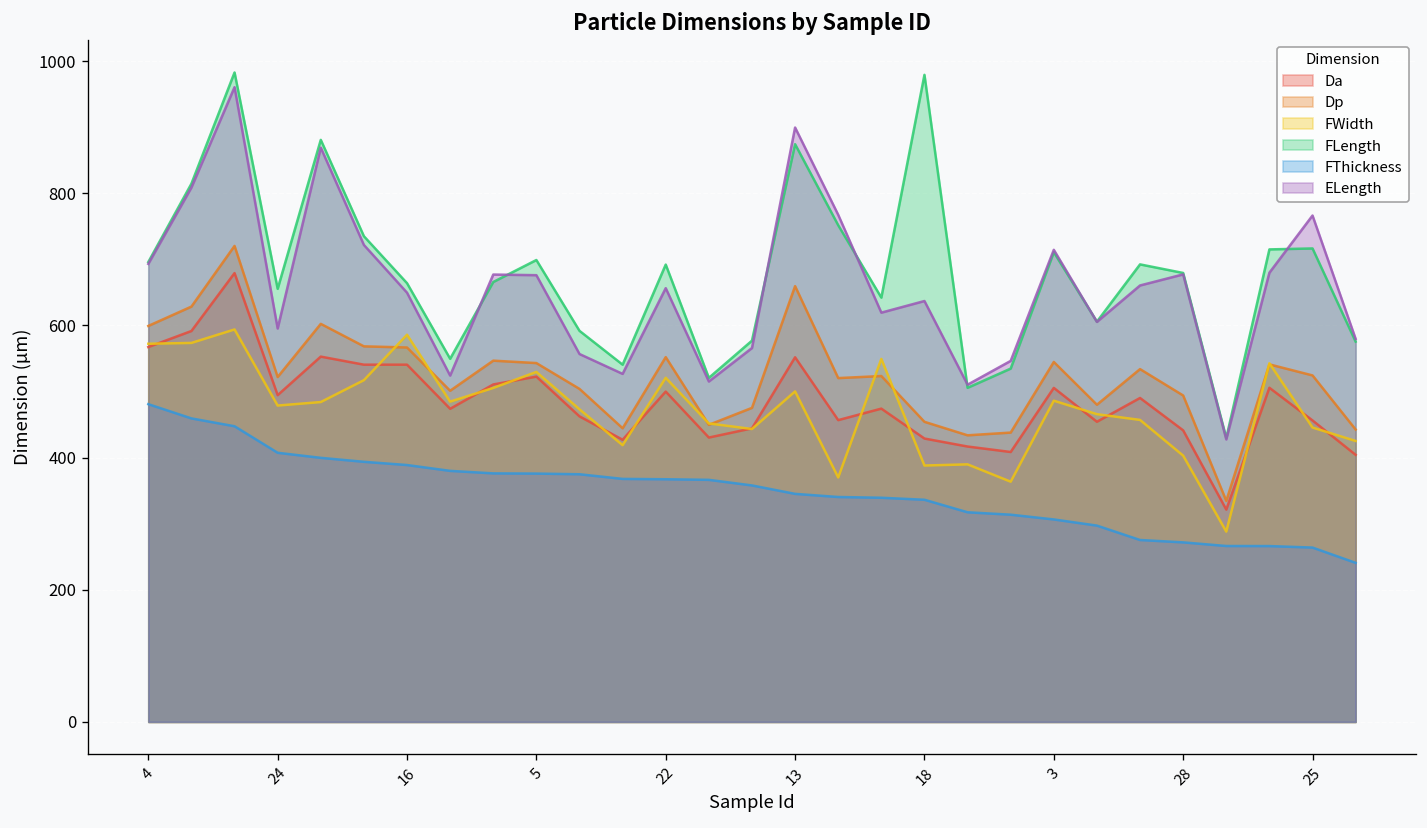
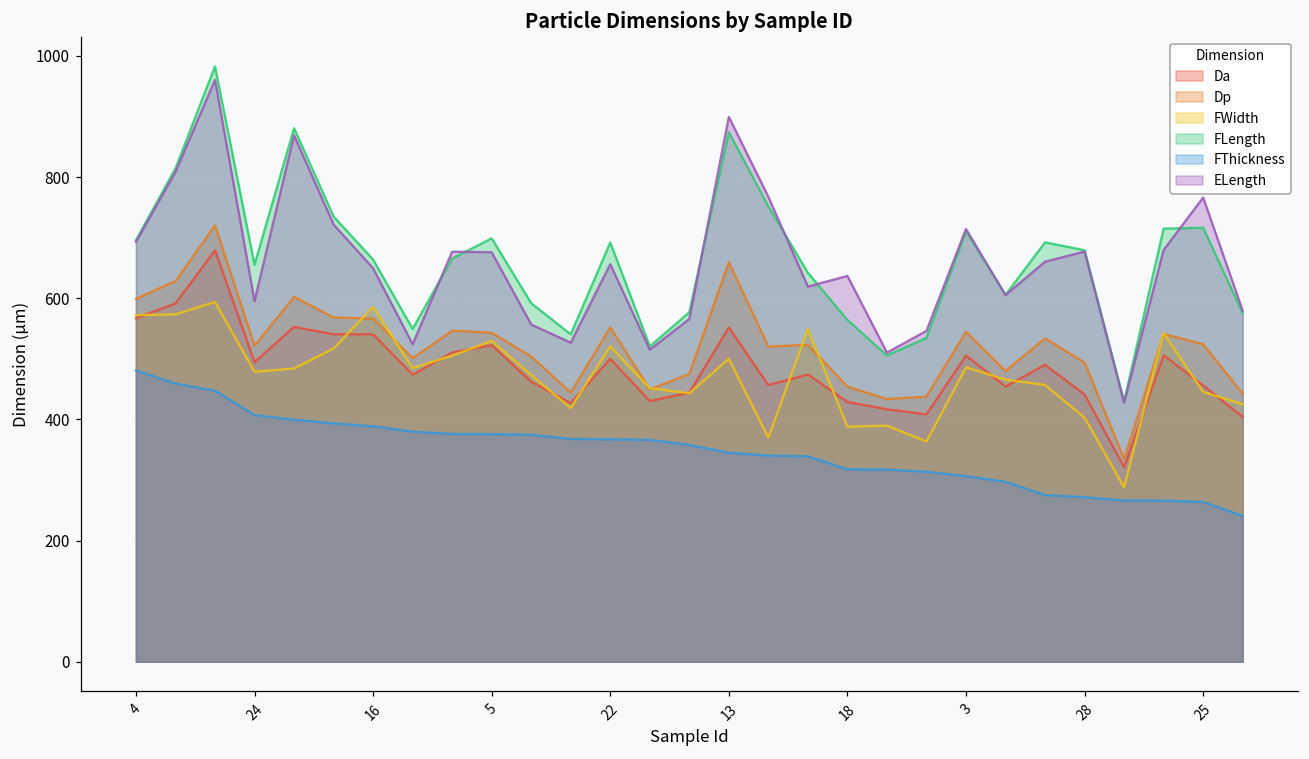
  {
    "FLength": {
      "24": 660,
-     "18": 980
+     "18": 560
    },
    "FThickness": {
      "24": 410,
-     "18": 340,
+     "18": 320,
      "3": 310
    },
    "ELength": {
      "24": 600,
      "18": 640
    }
  }
